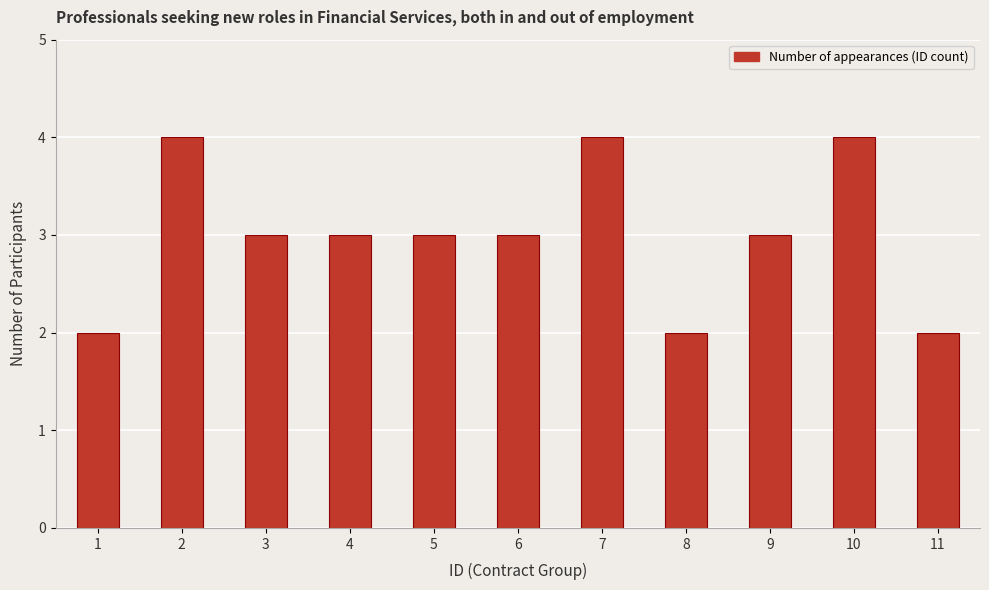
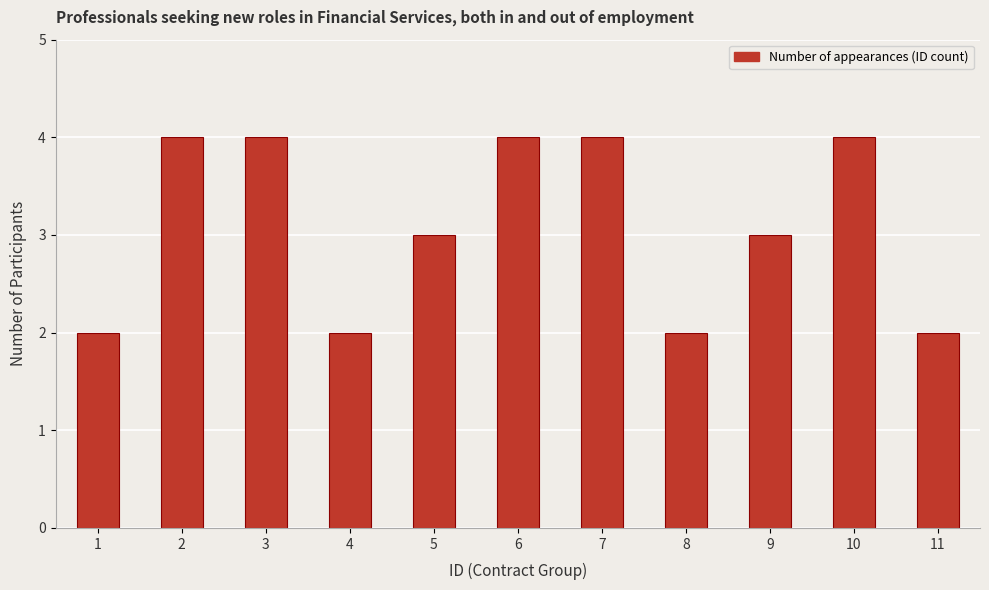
  {
    "1": 2,
    "2": 4,
-   "3": 3,
-   "4": 3,
+   "3": 4,
+   "4": 2,
    "5": 3,
-   "6": 3,
+   "6": 4,
    "7": 4,
    "8": 2,
    "9": 3,
    "10": 4,
    "11": 2
  }
